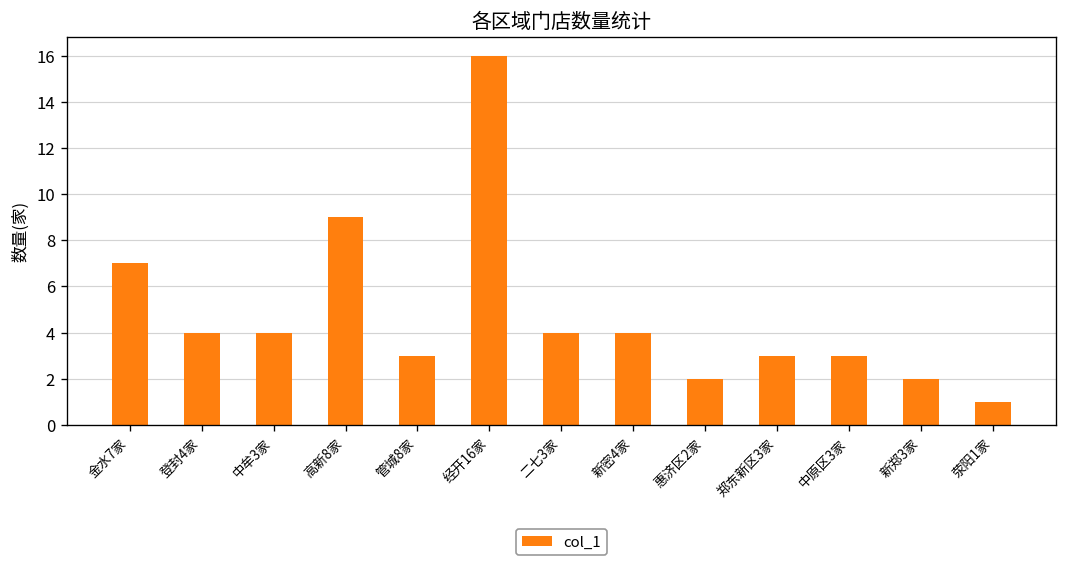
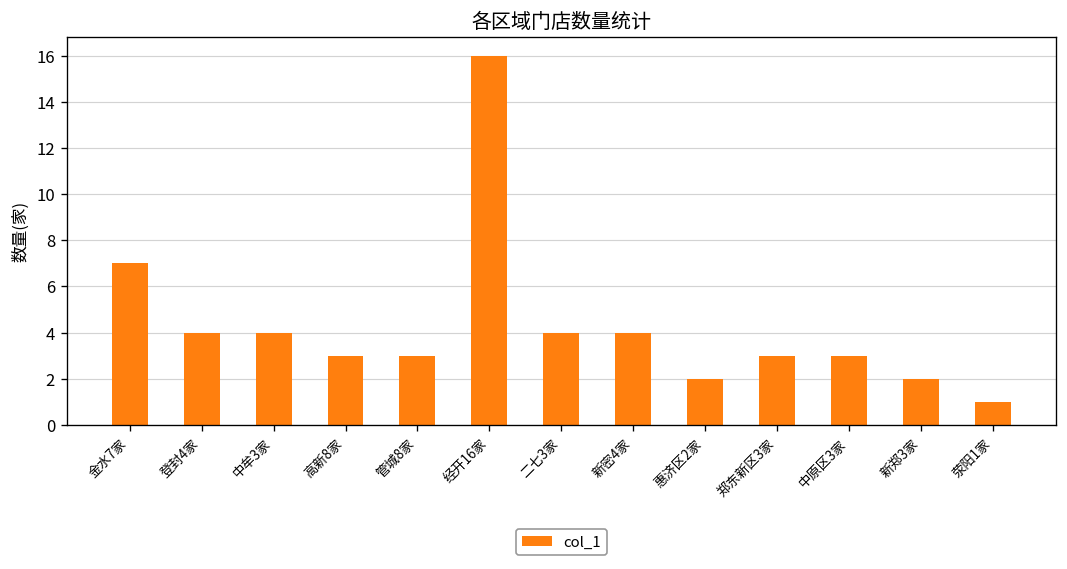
  {
    "金水7家": 7,
    "登封4家": 4,
    "中牟3家": 4,
-   "高新8家": 9,
+   "高新8家": 3,
    "管城8家": 3,
    "经开16家": 16,
    "二七3家": 4,
    "新密4家": 4,
    "惠济区2家": 2,
    "郑东新区3家": 3,
    "中原区3家": 3,
    "新郑3家": 2,
    "荥阳1家": 1
  }
